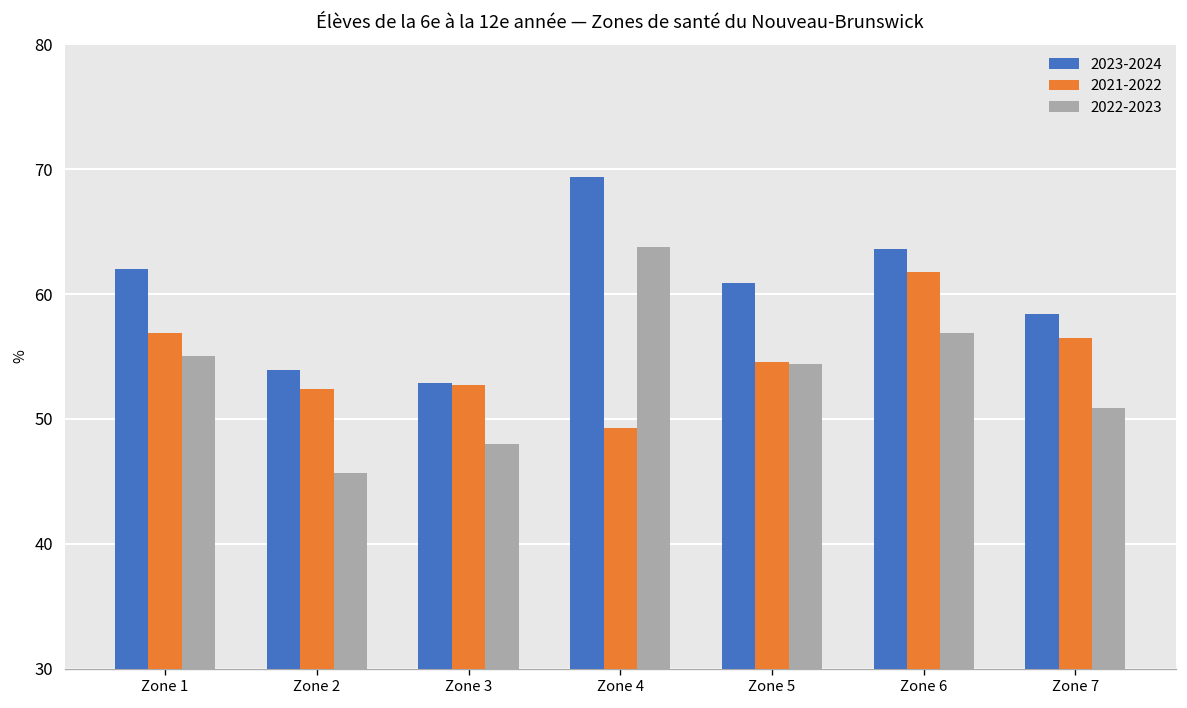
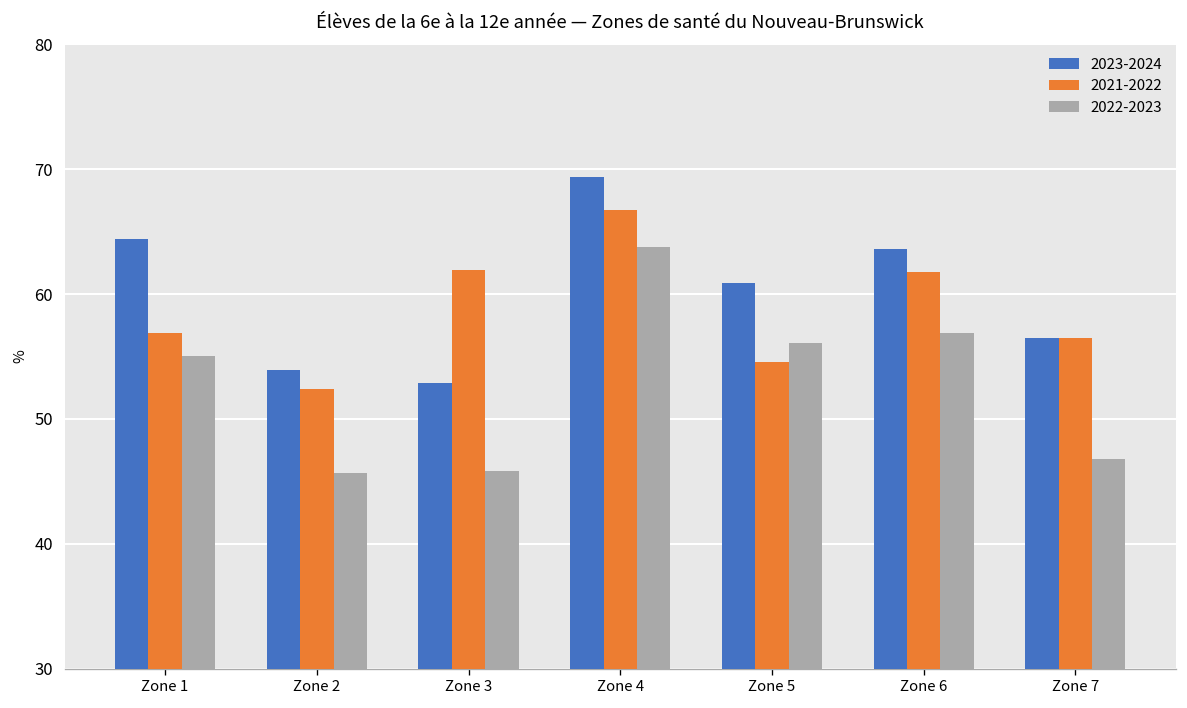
  {
    "2023-2024": {
-     "Zone 1": 62.0,
+     "Zone 1": 64.4,
      "Zone 2": 53.9,
      "Zone 3": 52.9,
      "Zone 4": 69.4,
      "Zone 5": 60.9,
      "Zone 6": 63.6,
-     "Zone 7": 58.4
+     "Zone 7": 56.5
    },
    "2021-2022": {
      "Zone 1": 56.9,
      "Zone 2": 52.4,
-     "Zone 3": 52.7,
-     "Zone 4": 49.2,
+     "Zone 3": 61.9,
+     "Zone 4": 66.7,
      "Zone 5": 54.6,
      "Zone 6": 61.8,
      "Zone 7": 56.5
    },
    "2022-2023": {
      "Zone 1": 55.0,
      "Zone 2": 45.7,
-     "Zone 3": 48.0,
+     "Zone 3": 45.9,
      "Zone 4": 63.8,
-     "Zone 5": 54.4,
+     "Zone 5": 56.0,
      "Zone 6": 56.8,
-     "Zone 7": 50.9
+     "Zone 7": 46.8
    }
  }
